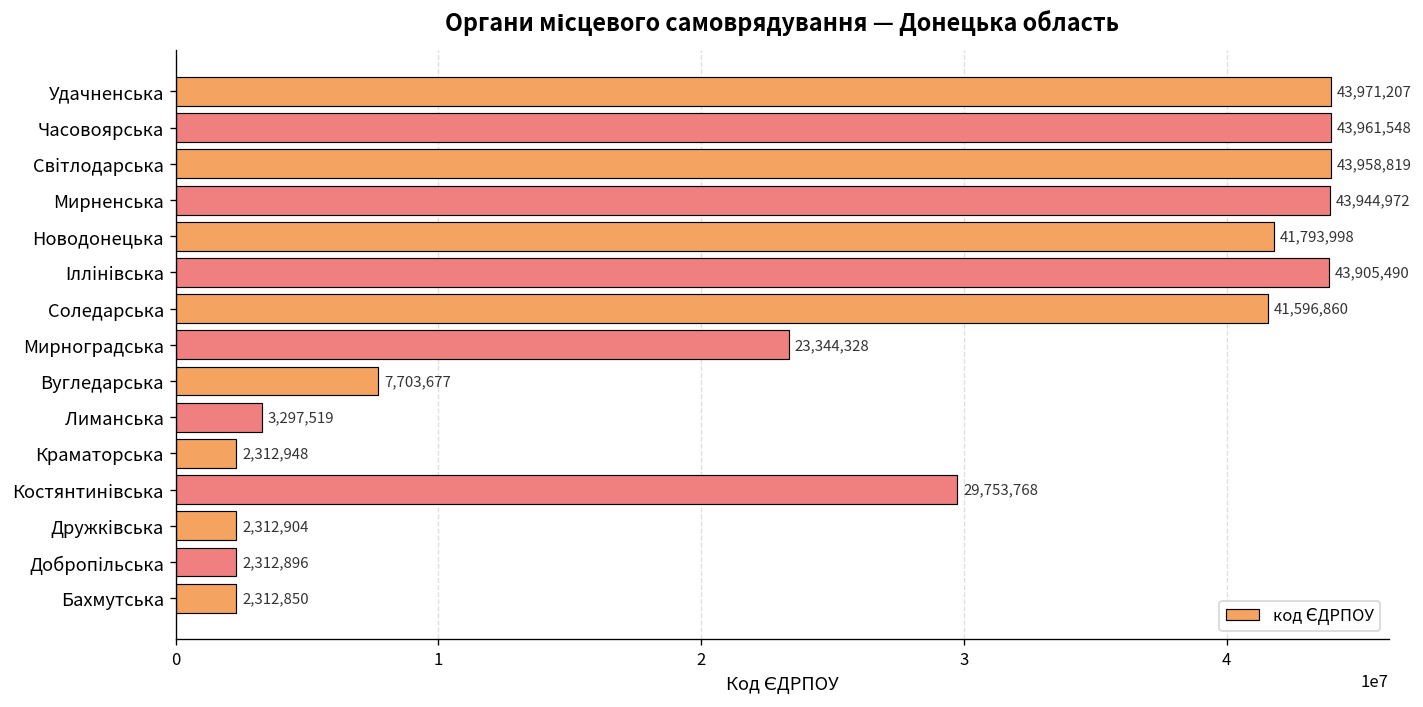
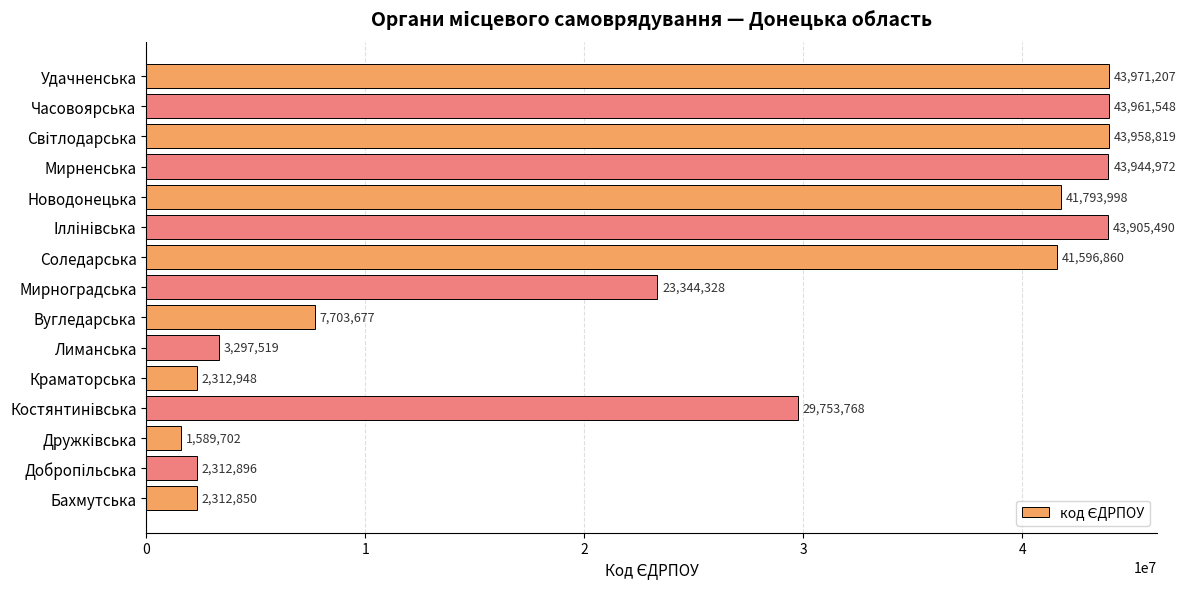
  {
    "Удачненська": "43,971,207",
    "Часовоярська": "43,961,548",
    "Світлодарська": "43,958,819",
    "Мирненська": "43,944,972",
    "Новодонецька": "41,793,998",
    "Іллінівська": "43,905,490",
    "Соледарська": "41,596,860",
    "Мирноградська": "23,344,328",
    "Вугледарська": "7,703,677",
    "Лиманська": "3,297,519",
    "Краматорська": "2,312,948",
    "Костянтинівська": "29,753,768",
-   "Дружківська": "2,312,904",
+   "Дружківська": "1,589,702",
    "Добропільська": "2,312,896",
    "Бахмутська": "2,312,850"
  }
